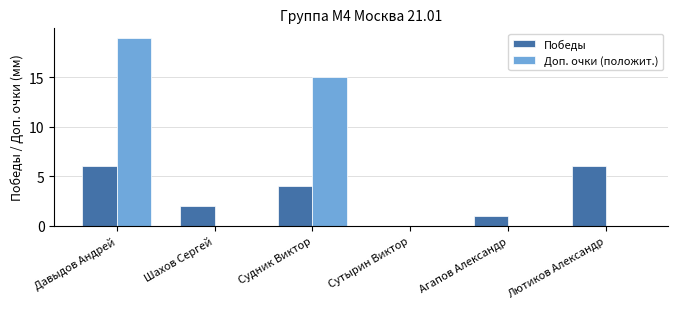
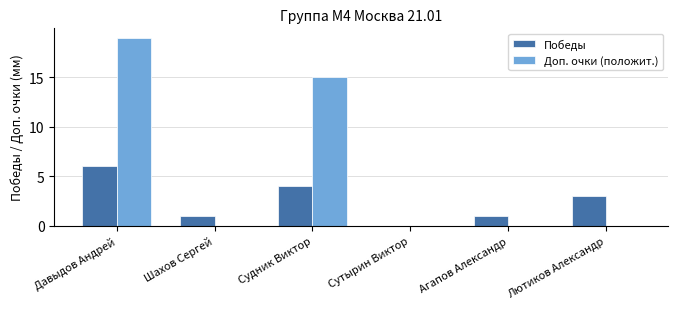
  {
    "Победы": {
      "Давыдов Андрей": 6,
-     "Шахов Сергей": 2,
+     "Шахов Сергей": 1,
      "Судник Виктор": 4,
      "Сутырин Виктор": 0,
      "Агапов Александр": 1,
-     "Лютиков Александр": 6
+     "Лютиков Александр": 3
    },
    "Доп. очки (положит.)": {
      "Давыдов Андрей": 19,
      "Шахов Сергей": 0,
      "Судник Виктор": 15,
      "Сутырин Виктор": 0,
      "Агапов Александр": 0,
      "Лютиков Александр": 0
    }
  }
